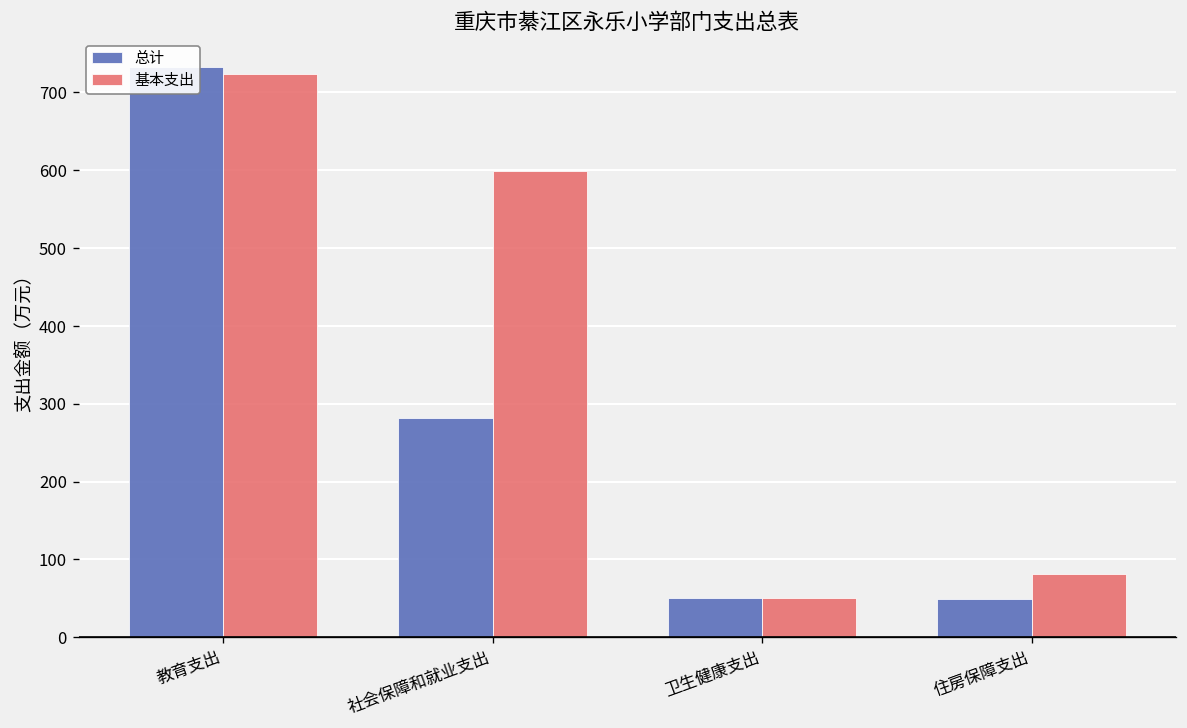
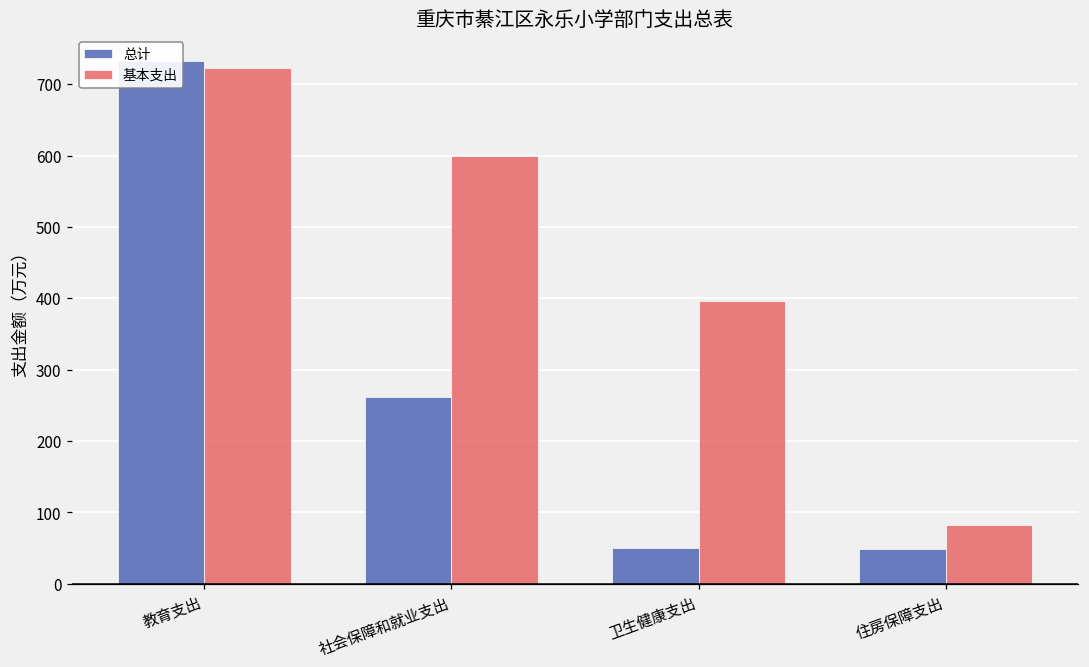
  {
    "总计": {
-     "社会保障和就业支出": 280,
+     "社会保障和就业支出": 260,
      "卫生健康支出": 50,
      "住房保障支出": 50
    },
    "基本支出": {
      "教育支出": 720,
      "社会保障和就业支出": 600,
-     "卫生健康支出": 50,
+     "卫生健康支出": 400,
      "住房保障支出": 80
    }
  }
